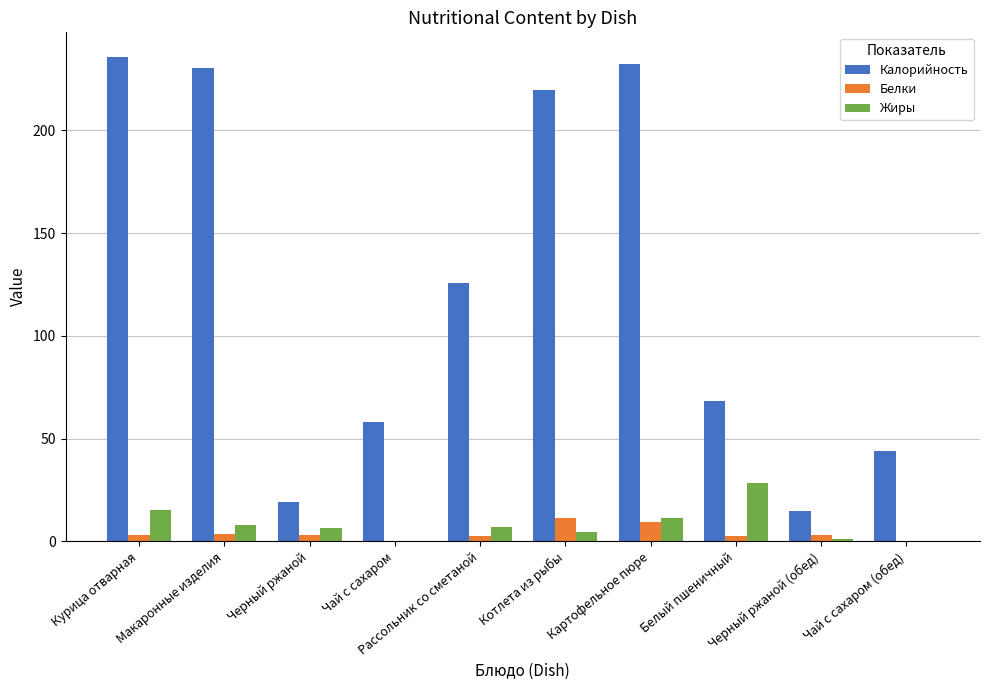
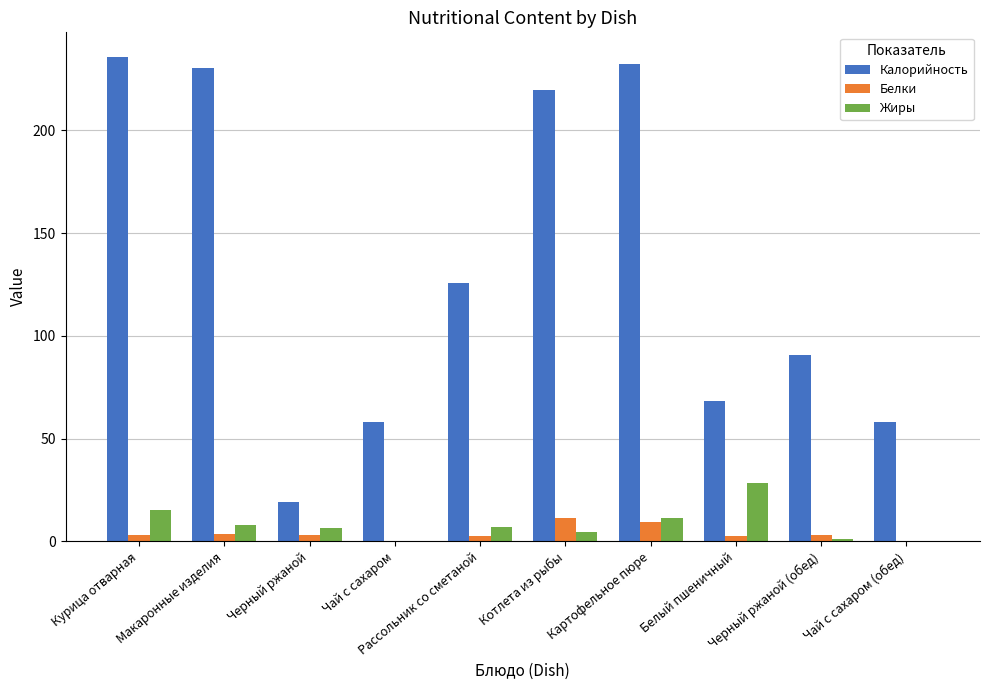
  {
    "Калорийность": {
      "Курица отварная": 236,
      "Макаронные изделия": 231,
      "Черный ржаной": 19,
      "Чай с сахаром": 58,
      "Рассольник со сметаной": 126,
      "Котлета из рыбы": 220,
      "Картофельное пюре": 233,
      "Белый пшеничный": 69,
-     "Черный ржаной (обед)": 15,
-     "Чай с сахаром (обед)": 44
+     "Черный ржаной (обед)": 91,
+     "Чай с сахаром (обед)": 58
    },
    "Белки": {
      "Курица отварная": 3,
      "Макаронные изделия": 3,
      "Черный ржаной": 3,
      "Рассольник со сметаной": 3,
      "Котлета из рыбы": 11,
      "Картофельное пюре": 10,
      "Белый пшеничный": 3,
      "Черный ржаной (обед)": 3
    },
    "Жиры": {
      "Курица отварная": 15,
      "Макаронные изделия": 8,
      "Черный ржаной": 7,
      "Рассольник со сметаной": 7,
      "Котлета из рыбы": 5,
      "Картофельное пюре": 11,
      "Белый пшеничный": 29
    }
  }
